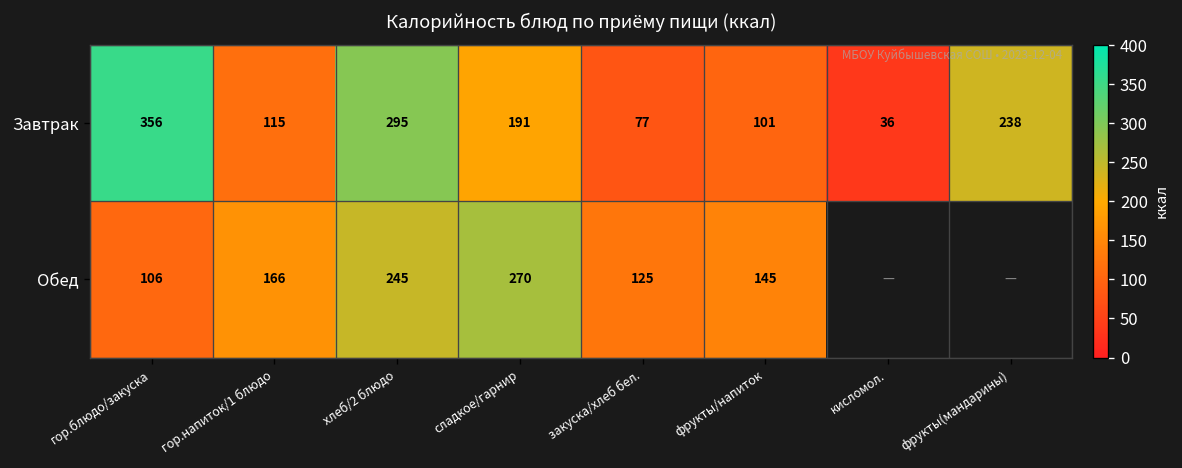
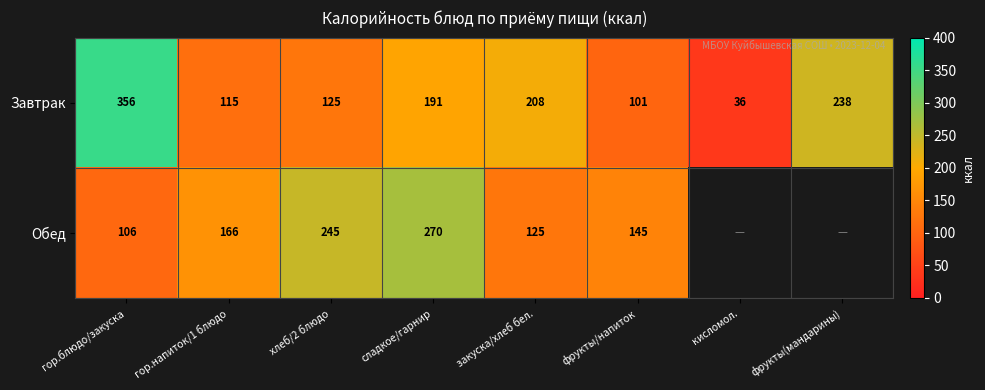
  {
    "Завтрак": {
      "гор.блюдо/закуска": 356,
      "гор.напиток/1 блюдо": 115,
-     "хлеб/2 блюдо": 295,
+     "хлеб/2 блюдо": 125,
      "сладкое/гарнир": 191,
-     "закуска/хлеб бел.": 77,
+     "закуска/хлеб бел.": 208,
      "фрукты/напиток": 101,
      "кисломол.": 36
    },
    "Обед": {
      "гор.блюдо/закуска": 106,
      "гор.напиток/1 блюдо": 166,
      "хлеб/2 блюдо": 245,
      "сладкое/гарнир": 270,
      "закуска/хлеб бел.": 125,
      "фрукты/напиток": 145
    }
  }
